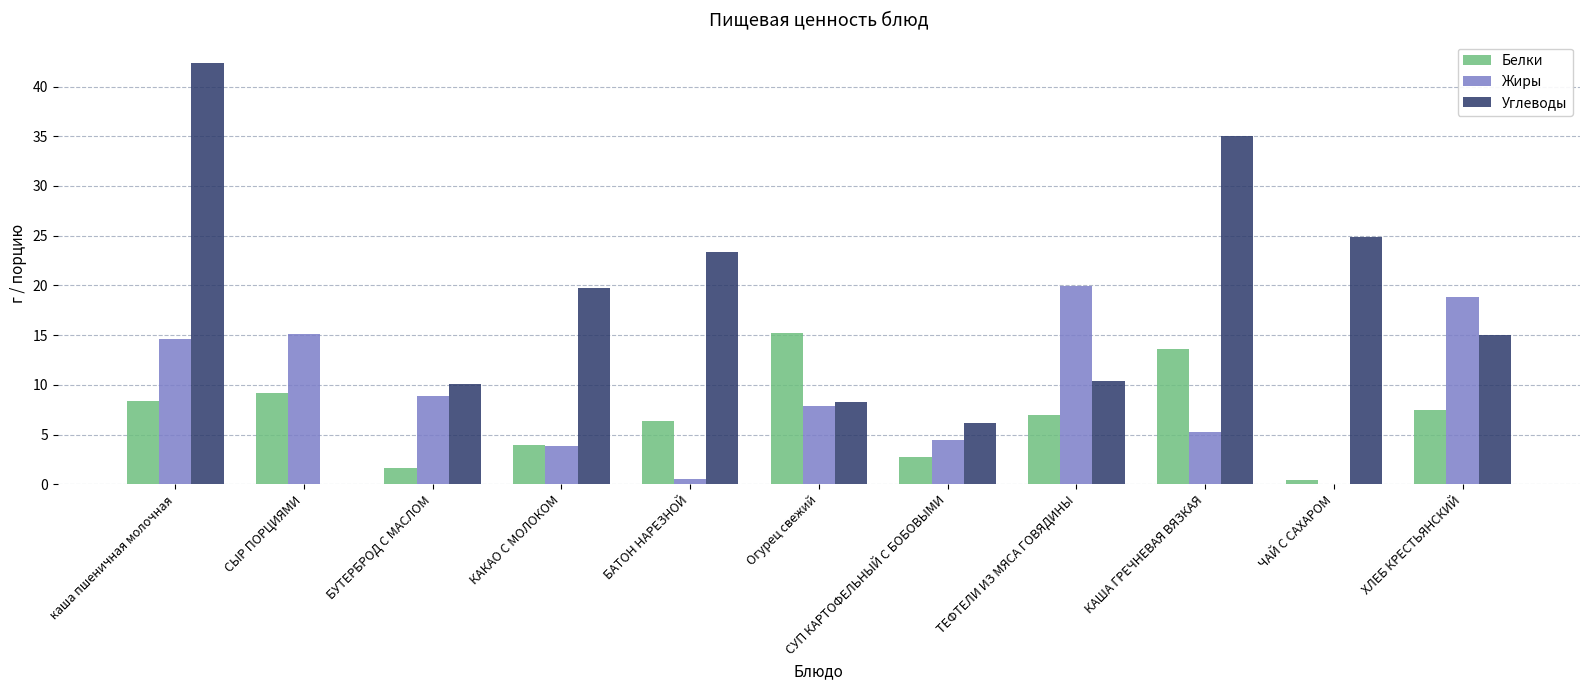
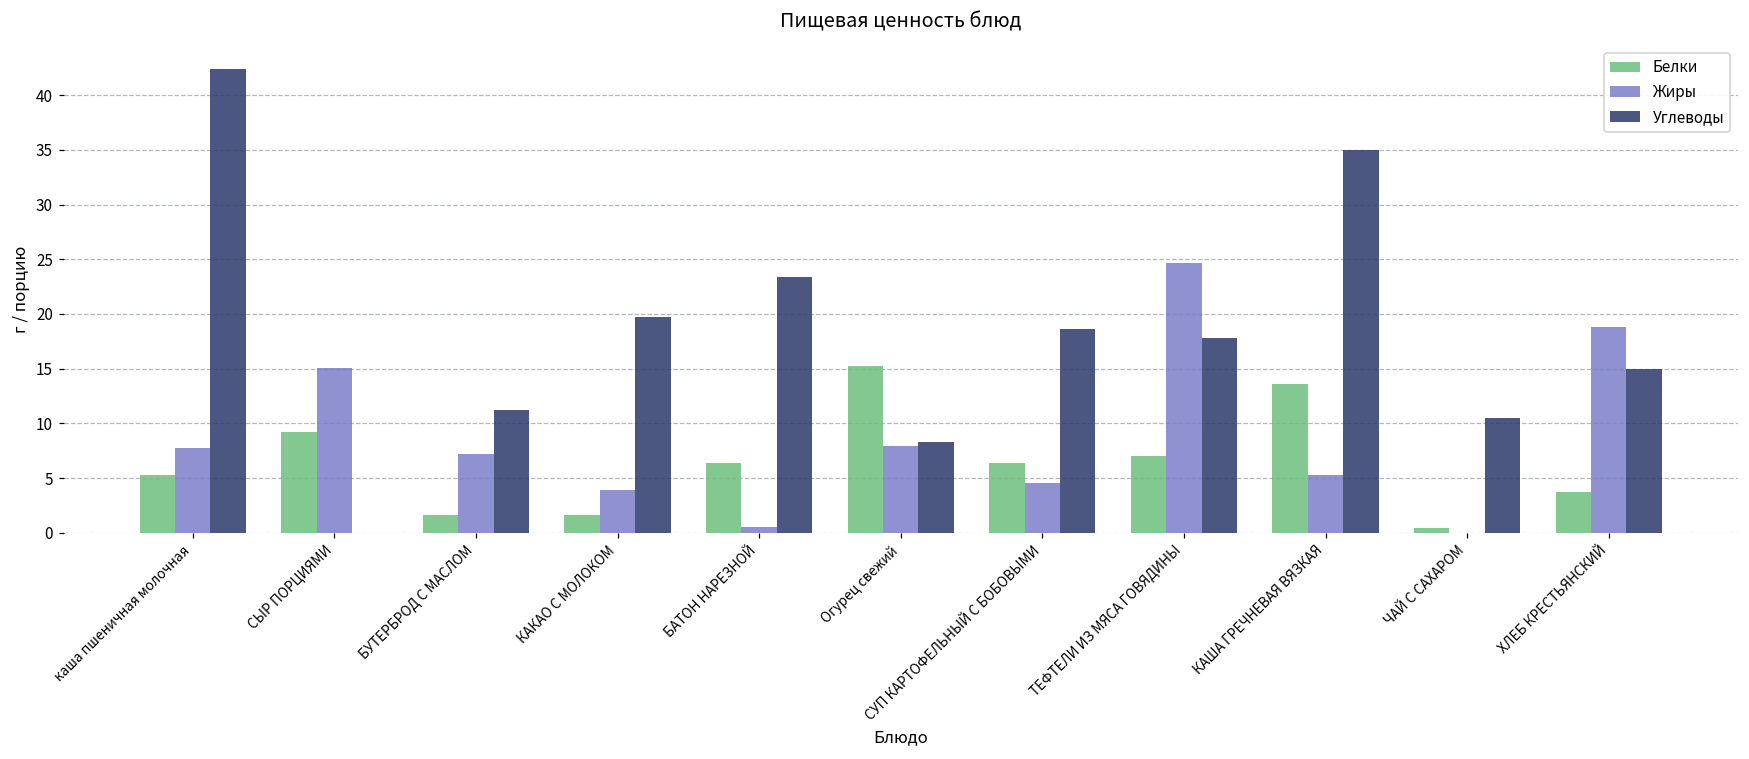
  {
    "Белки": {
-     "каша пшеничная молочная": 8,
+     "каша пшеничная молочная": 5,
      "СЫР ПОРЦИЯМИ": 9,
      "БУТЕРБРОД С МАСЛОМ": 2,
-     "КАКАО С МОЛОКОМ": 4,
+     "КАКАО С МОЛОКОМ": 2,
      "БАТОН НАРЕЗНОЙ": 6,
      "Огурец свежий": 15,
-     "СУП КАРТОФЕЛЬНЫЙ С БОБОВЫМИ": 3,
+     "СУП КАРТОФЕЛЬНЫЙ С БОБОВЫМИ": 6,
      "ТЕФТЕЛИ ИЗ МЯСА ГОВЯДИНЫ": 7,
      "КАША ГРЕЧНЕВАЯ ВЯЗКАЯ": 14,
      "ЧАЙ С САХАРОМ": 0,
-     "ХЛЕБ КРЕСТЬЯНСКИЙ": 8
+     "ХЛЕБ КРЕСТЬЯНСКИЙ": 4
    },
    "Жиры": {
-     "каша пшеничная молочная": 15,
+     "каша пшеничная молочная": 8,
      "СЫР ПОРЦИЯМИ": 15,
-     "БУТЕРБРОД С МАСЛОМ": 9,
+     "БУТЕРБРОД С МАСЛОМ": 7,
      "КАКАО С МОЛОКОМ": 4,
      "БАТОН НАРЕЗНОЙ": 1,
      "Огурец свежий": 8,
      "СУП КАРТОФЕЛЬНЫЙ С БОБОВЫМИ": 5,
-     "ТЕФТЕЛИ ИЗ МЯСА ГОВЯДИНЫ": 20,
+     "ТЕФТЕЛИ ИЗ МЯСА ГОВЯДИНЫ": 25,
      "КАША ГРЕЧНЕВАЯ ВЯЗКАЯ": 5,
      "ЧАЙ С САХАРОМ": 0,
      "ХЛЕБ КРЕСТЬЯНСКИЙ": 19
    },
    "Углеводы": {
      "каша пшеничная молочная": 42,
      "СЫР ПОРЦИЯМИ": 0,
-     "БУТЕРБРОД С МАСЛОМ": 10,
+     "БУТЕРБРОД С МАСЛОМ": 11,
      "КАКАО С МОЛОКОМ": 20,
      "БАТОН НАРЕЗНОЙ": 23,
      "Огурец свежий": 8,
-     "СУП КАРТОФЕЛЬНЫЙ С БОБОВЫМИ": 6,
-     "ТЕФТЕЛИ ИЗ МЯСА ГОВЯДИНЫ": 10,
+     "СУП КАРТОФЕЛЬНЫЙ С БОБОВЫМИ": 19,
+     "ТЕФТЕЛИ ИЗ МЯСА ГОВЯДИНЫ": 18,
      "КАША ГРЕЧНЕВАЯ ВЯЗКАЯ": 35,
-     "ЧАЙ С САХАРОМ": 25,
+     "ЧАЙ С САХАРОМ": 11,
      "ХЛЕБ КРЕСТЬЯНСКИЙ": 15
    }
  }
